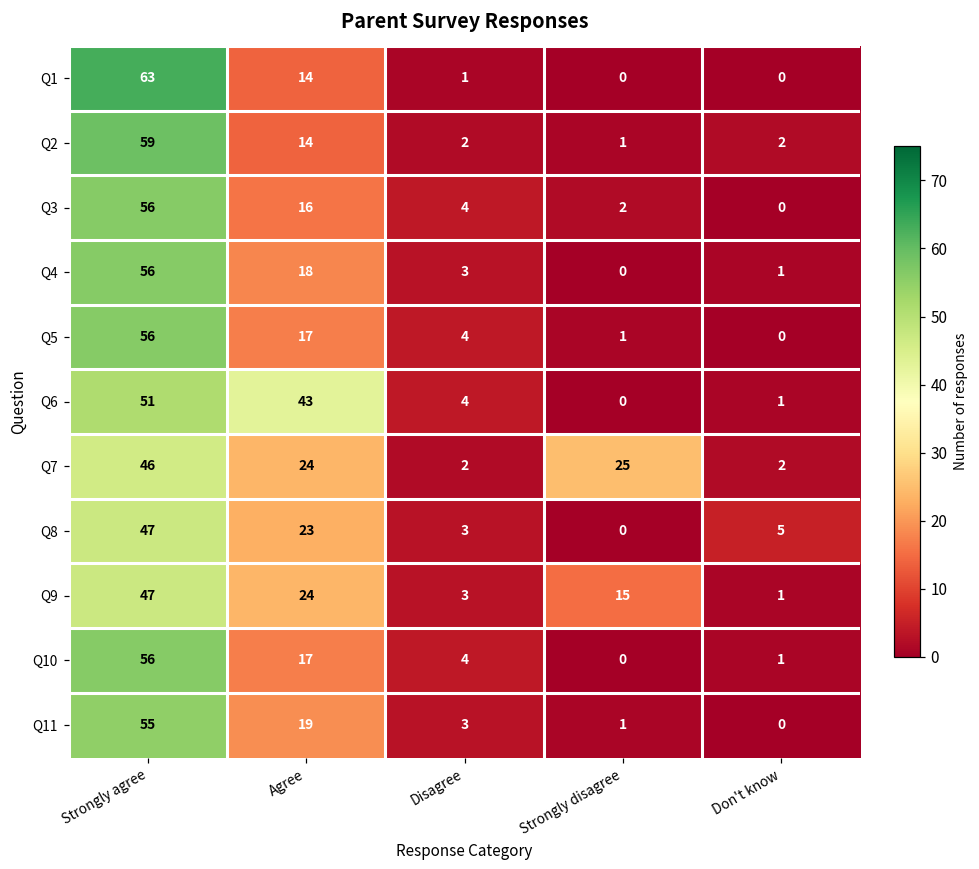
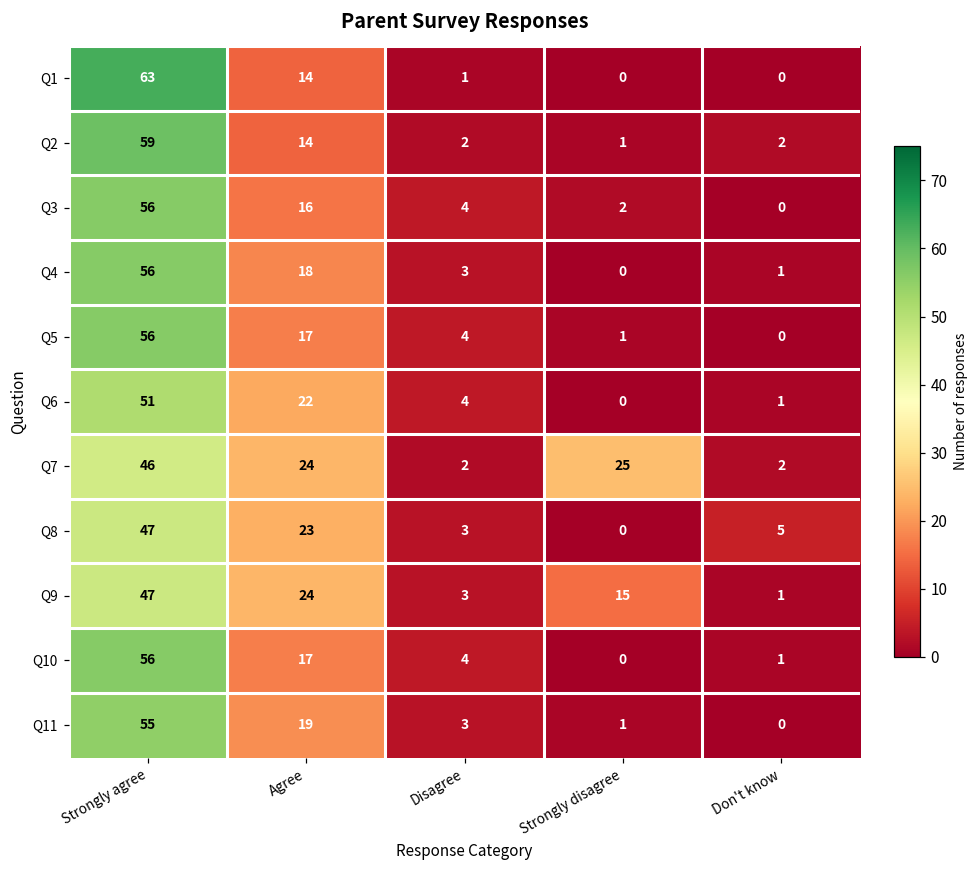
  {
    "Q1": {
      "Strongly agree": 63,
      "Agree": 14,
      "Disagree": 1,
      "Strongly disagree": 0,
      "Don't know": 0
    },
    "Q2": {
      "Strongly agree": 59,
      "Agree": 14,
      "Disagree": 2,
      "Strongly disagree": 1,
      "Don't know": 2
    },
    "Q3": {
      "Strongly agree": 56,
      "Agree": 16,
      "Disagree": 4,
      "Strongly disagree": 2,
      "Don't know": 0
    },
    "Q4": {
      "Strongly agree": 56,
      "Agree": 18,
      "Disagree": 3,
      "Strongly disagree": 0,
      "Don't know": 1
    },
    "Q5": {
      "Strongly agree": 56,
      "Agree": 17,
      "Disagree": 4,
      "Strongly disagree": 1,
      "Don't know": 0
    },
    "Q6": {
      "Strongly agree": 51,
-     "Agree": 43,
+     "Agree": 22,
      "Disagree": 4,
      "Strongly disagree": 0,
      "Don't know": 1
    },
    "Q7": {
      "Strongly agree": 46,
      "Agree": 24,
      "Disagree": 2,
      "Strongly disagree": 25,
      "Don't know": 2
    },
    "Q8": {
      "Strongly agree": 47,
      "Agree": 23,
      "Disagree": 3,
      "Strongly disagree": 0,
      "Don't know": 5
    },
    "Q9": {
      "Strongly agree": 47,
      "Agree": 24,
      "Disagree": 3,
      "Strongly disagree": 15,
      "Don't know": 1
    },
    "Q10": {
      "Strongly agree": 56,
      "Agree": 17,
      "Disagree": 4,
      "Strongly disagree": 0,
      "Don't know": 1
    },
    "Q11": {
      "Strongly agree": 55,
      "Agree": 19,
      "Disagree": 3,
      "Strongly disagree": 1,
      "Don't know": 0
    }
  }
